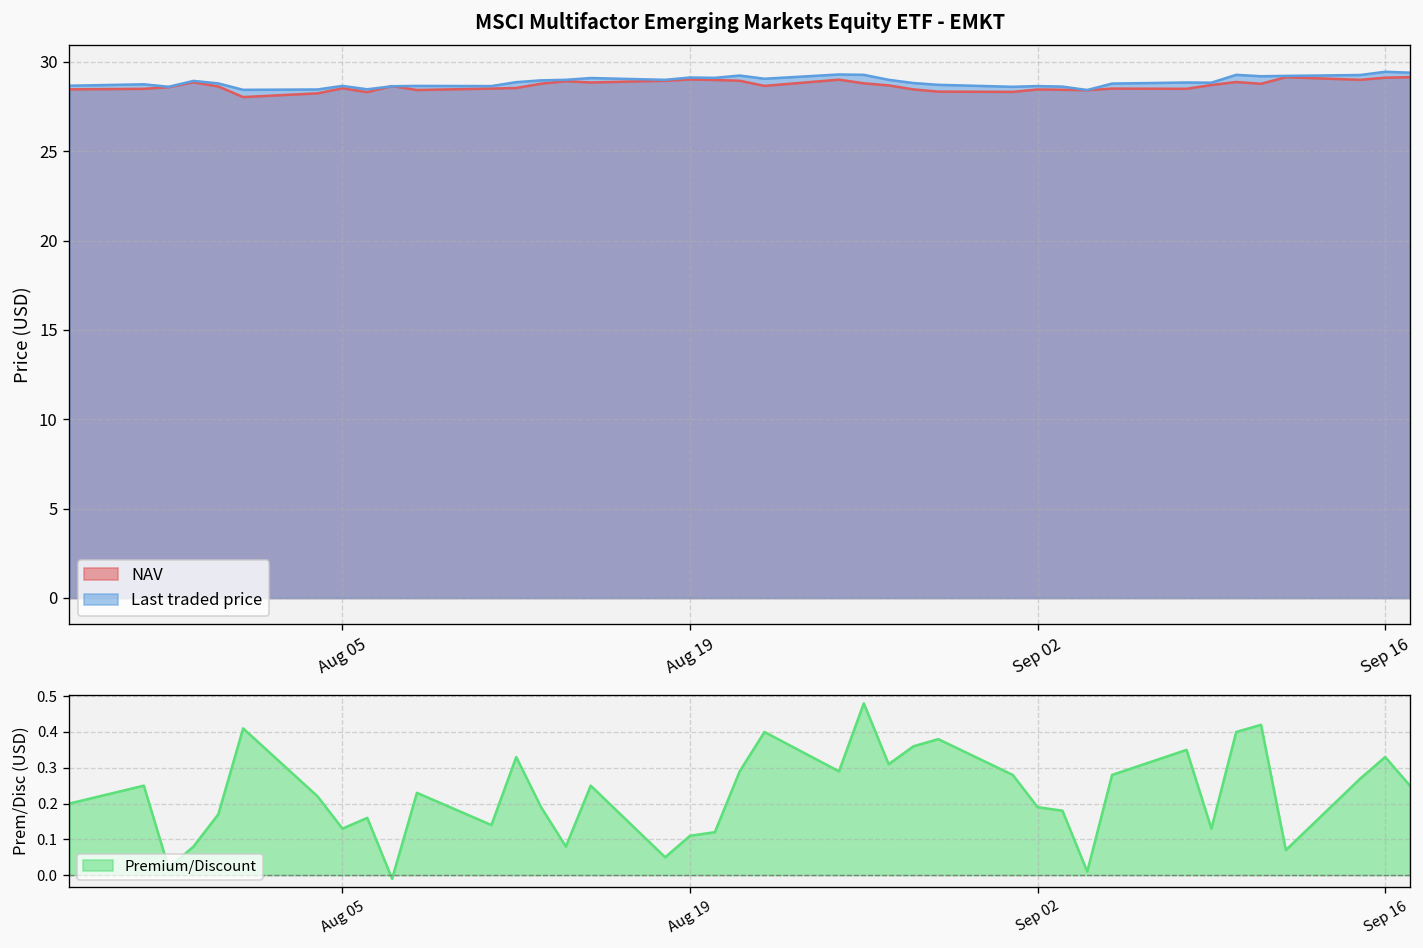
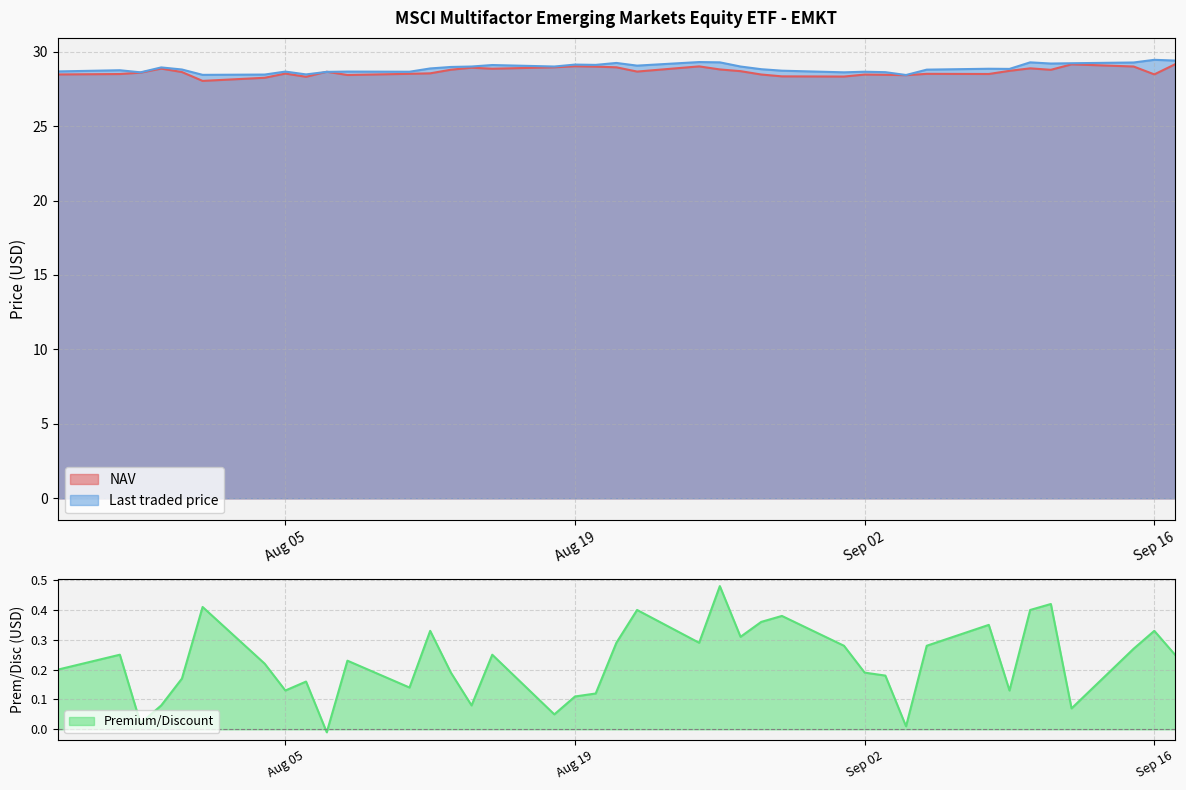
  {
    "MSCI Multifactor Emerging Markets Equity ETF - EMKT": {
      "NAV": {
        "Sep 02": 28.5,
-       "Sep 16": 29.1
+       "Sep 16": 28.5
      },
      "Last traded price": {
        "Sep 02": 28.7,
        "Sep 16": 29.5
      }
    }
  }
